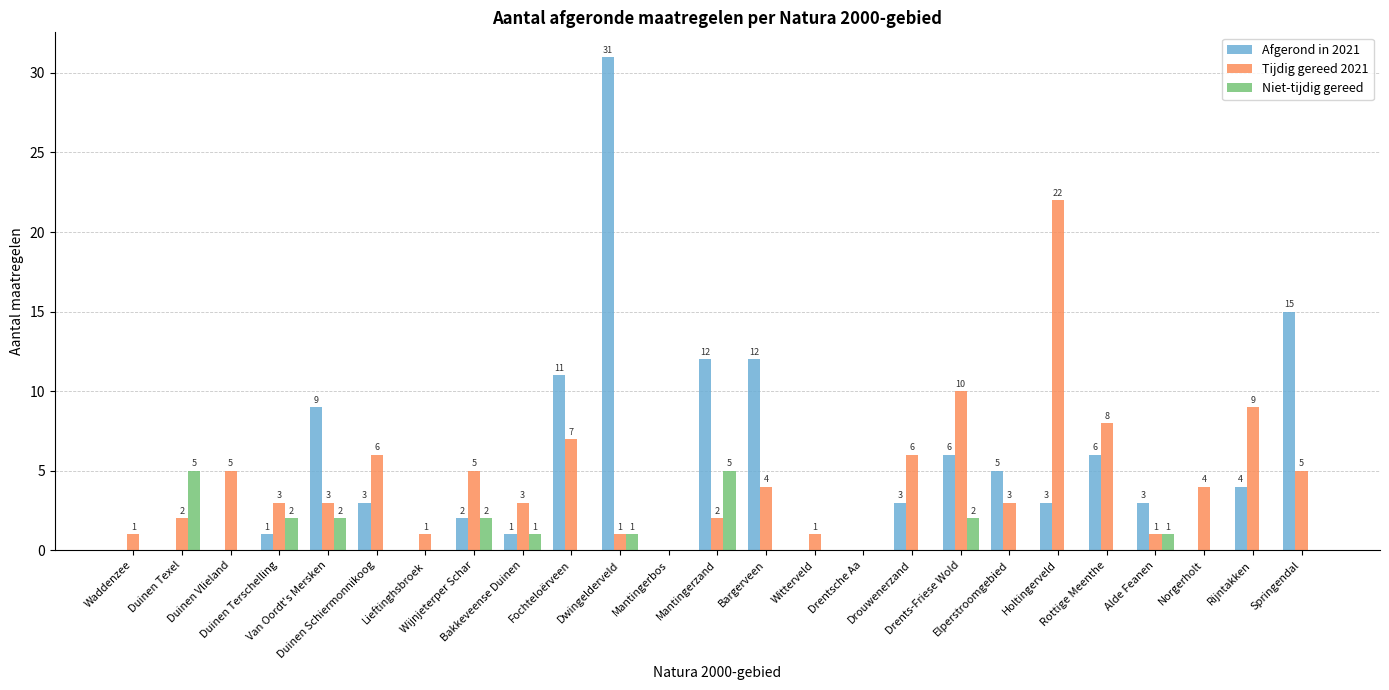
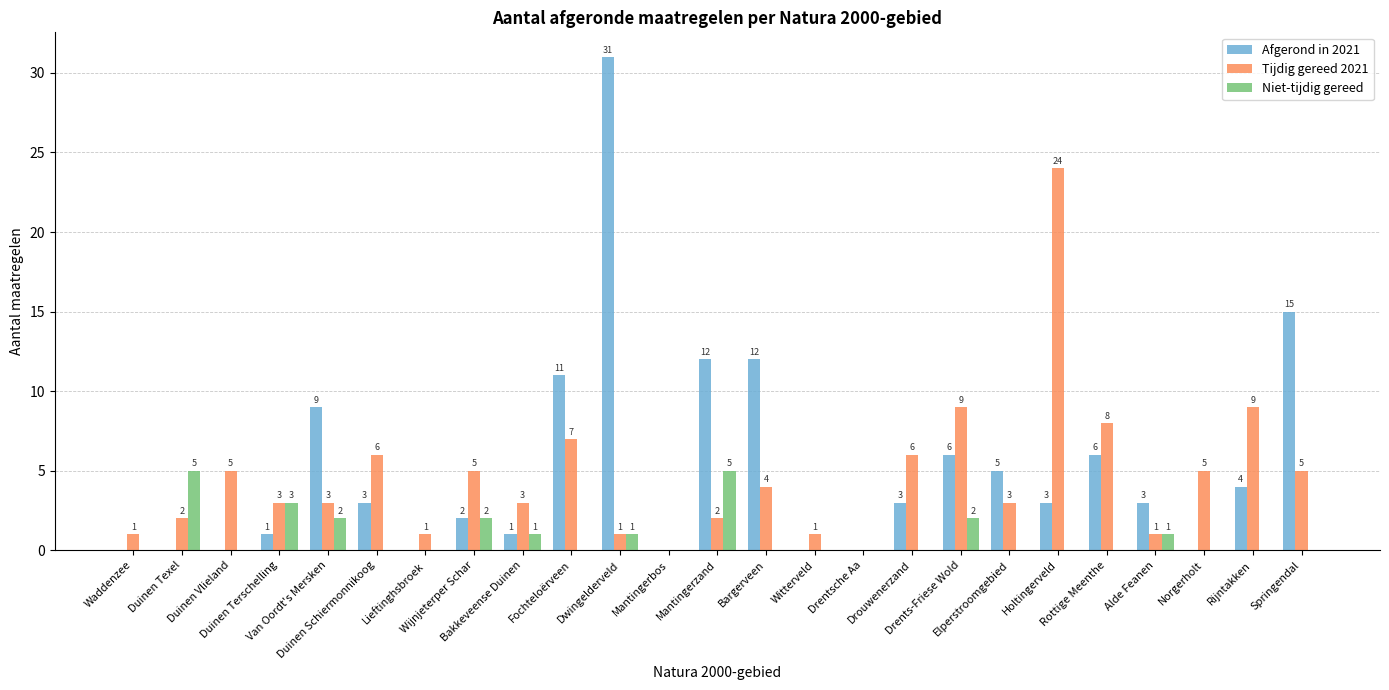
  {
    "Afgerond in 2021": {
      "Duinen Terschelling": 1,
      "Van Oordt's Mersken": 9,
      "Duinen Schiermonnikoog": 3,
      "Wijnjeterper Schar": 2,
      "Bakkeveense Duinen": 1,
      "Fochteloërveen": 11,
      "Dwingelderveld": 31,
      "Mantingerzand": 12,
      "Bargerveen": 12,
      "Drouwenerzand": 3,
      "Drents-Friese Wold": 6,
      "Elperstroomgebied": 5,
      "Holtingerveld": 3,
      "Rottige Meenthe": 6,
      "Alde Feanen": 3,
      "Rijntakken": 4,
      "Springendal": 15
    },
    "Tijdig gereed 2021": {
      "Waddenzee": 1,
      "Duinen Texel": 2,
      "Duinen Vlieland": 5,
      "Duinen Terschelling": 3,
      "Van Oordt's Mersken": 3,
      "Duinen Schiermonnikoog": 6,
      "Lieftinghsbroek": 1,
      "Wijnjeterper Schar": 5,
      "Bakkeveense Duinen": 3,
      "Fochteloërveen": 7,
      "Dwingelderveld": 1,
      "Mantingerzand": 2,
      "Bargerveen": 4,
      "Witterveld": 1,
      "Drouwenerzand": 6,
-     "Drents-Friese Wold": 10,
+     "Drents-Friese Wold": 9,
      "Elperstroomgebied": 3,
-     "Holtingerveld": 22,
+     "Holtingerveld": 24,
      "Rottige Meenthe": 8,
      "Alde Feanen": 1,
-     "Norgerholt": 4,
+     "Norgerholt": 5,
      "Rijntakken": 9,
      "Springendal": 5
    },
    "Niet-tijdig gereed": {
      "Duinen Texel": 5,
-     "Duinen Terschelling": 2,
+     "Duinen Terschelling": 3,
      "Van Oordt's Mersken": 2,
      "Wijnjeterper Schar": 2,
      "Bakkeveense Duinen": 1,
      "Dwingelderveld": 1,
      "Mantingerzand": 5,
      "Drents-Friese Wold": 2,
      "Alde Feanen": 1
    }
  }
